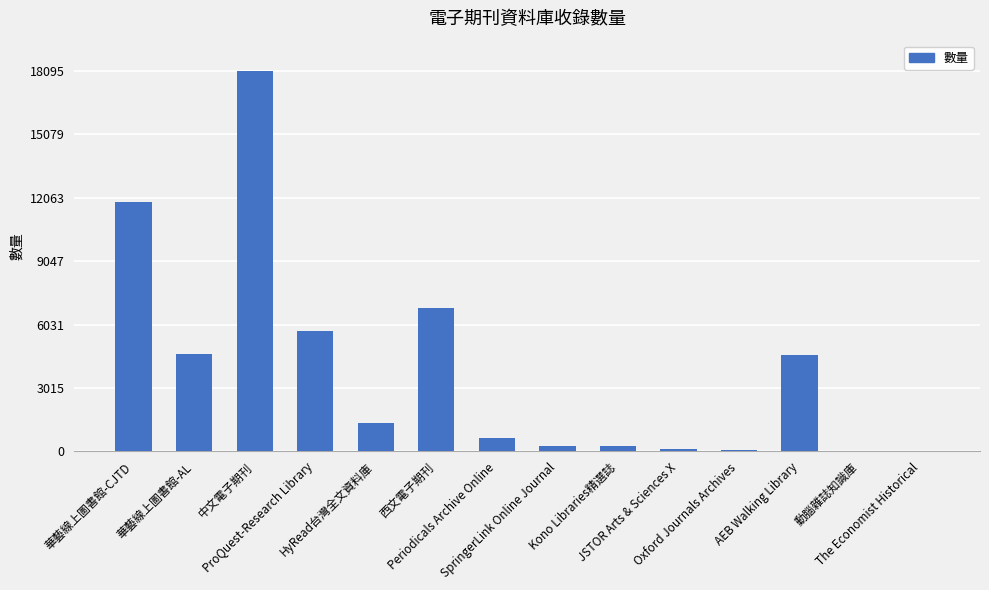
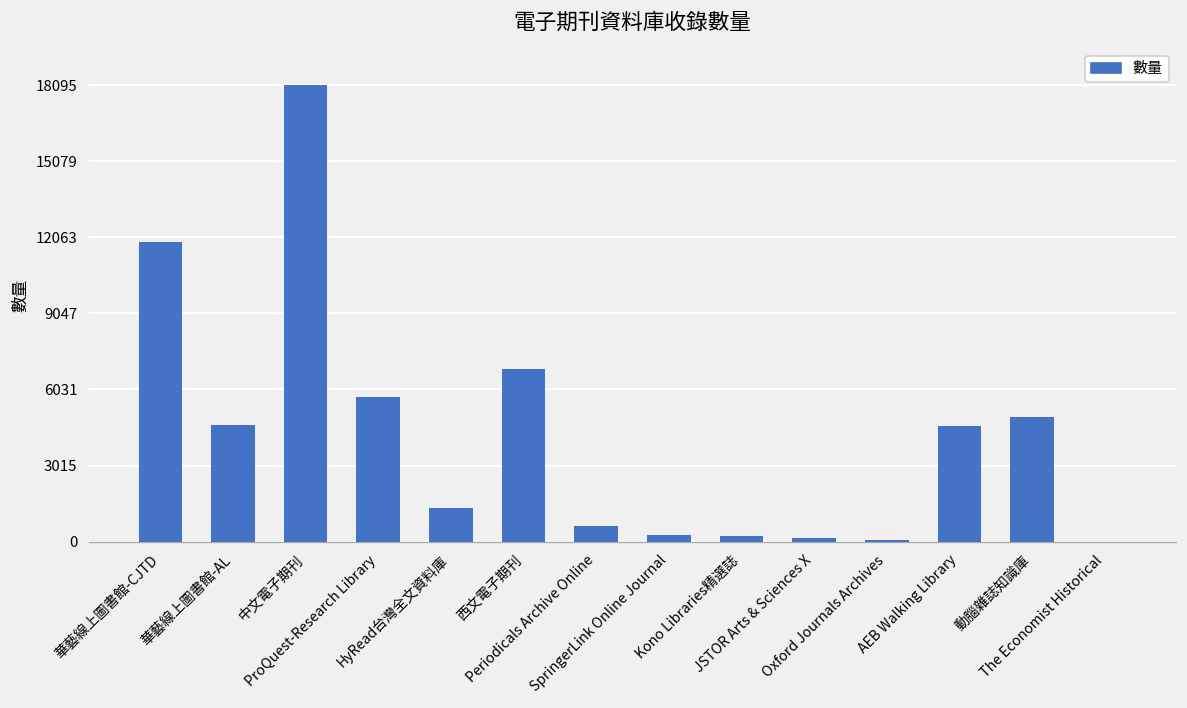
  {
    "華藝線上圖書館-CJTD": 11900,
    "華藝線上圖書館-AL": 4600,
    "中文電子期刊": 18100,
    "ProQuest-Research Library": 5700,
    "HyRead台灣全文資料庫": 1300,
    "西文電子期刊": 6800,
    "Periodicals Archive Online": 600,
    "SpringerLink Online Journal": 300,
    "Kono Libraries精選誌": 200,
    "JSTOR Arts & Sciences X": 100,
    "AEB Walking Library": 4600,
-   "動腦雜誌知識庫": 0
+   "動腦雜誌知識庫": 4900
  }
